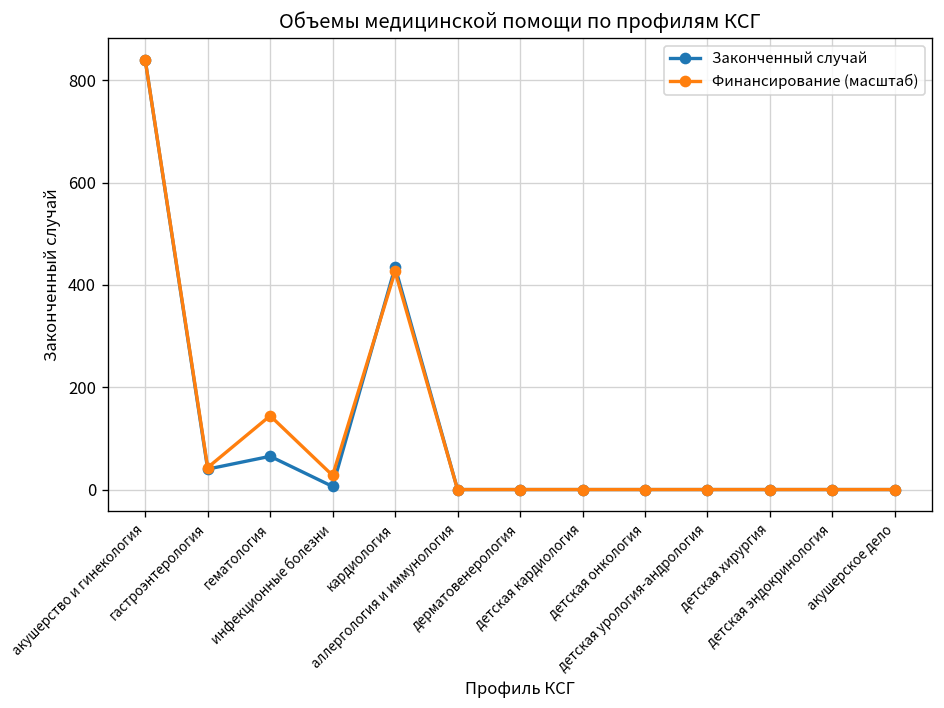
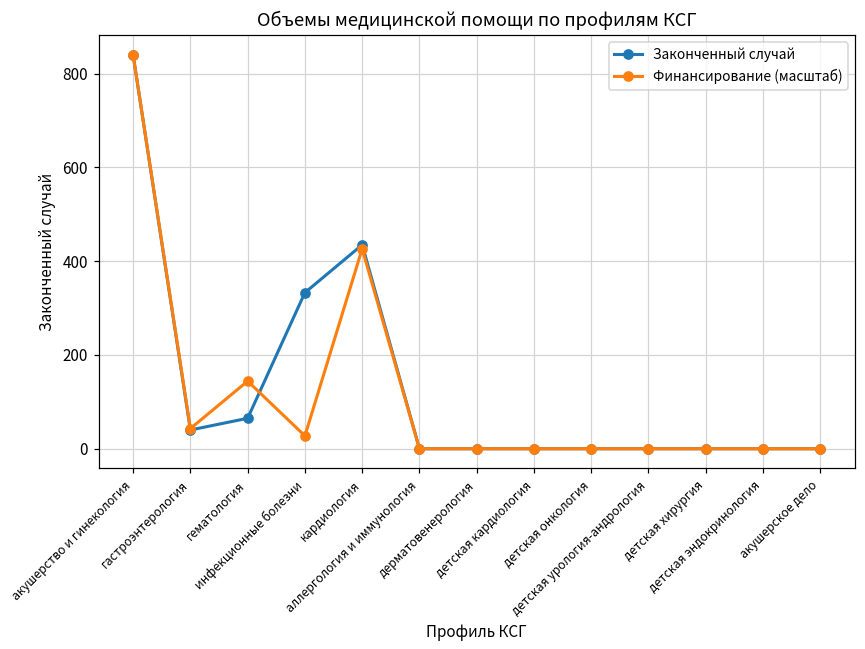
  {
    "Законченный случай": {
      "гематология": 70,
-     "инфекционные болезни": 10,
+     "инфекционные болезни": 330,
      "кардиология": 440
    },
    "Финансирование (масштаб)": {
      "гематология": 140,
      "инфекционные болезни": 30,
      "кардиология": 430
    }
  }
